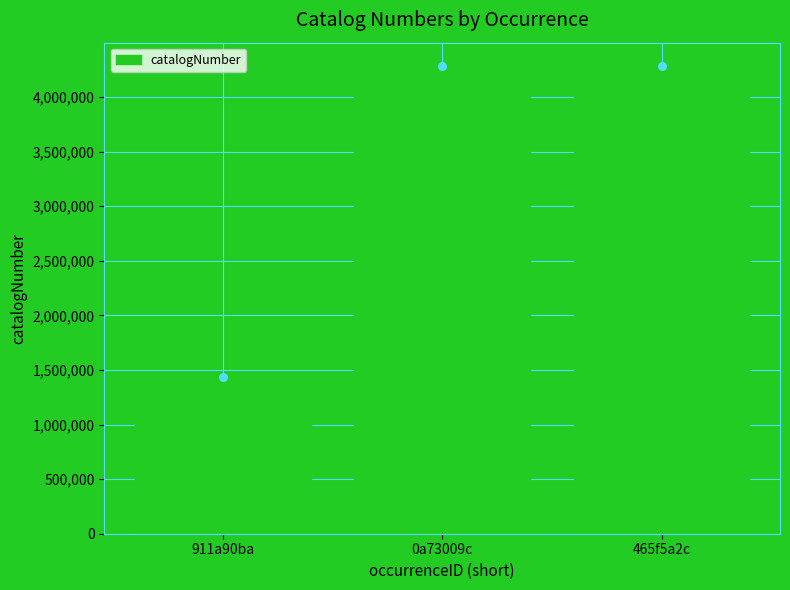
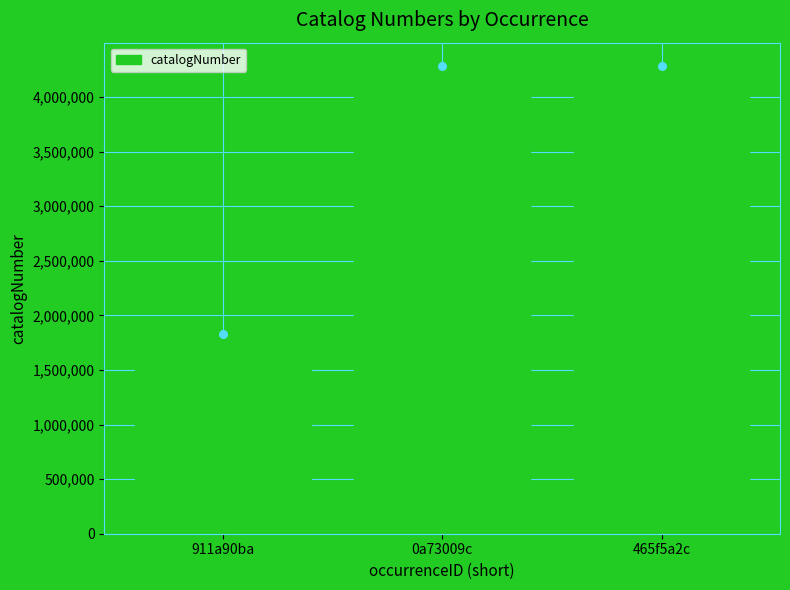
  {
-   "911a90ba": "1,440,000",
+   "911a90ba": "1,830,000",
    "0a73009c": "4,280,000",
    "465f5a2c": "4,280,000"
  }
